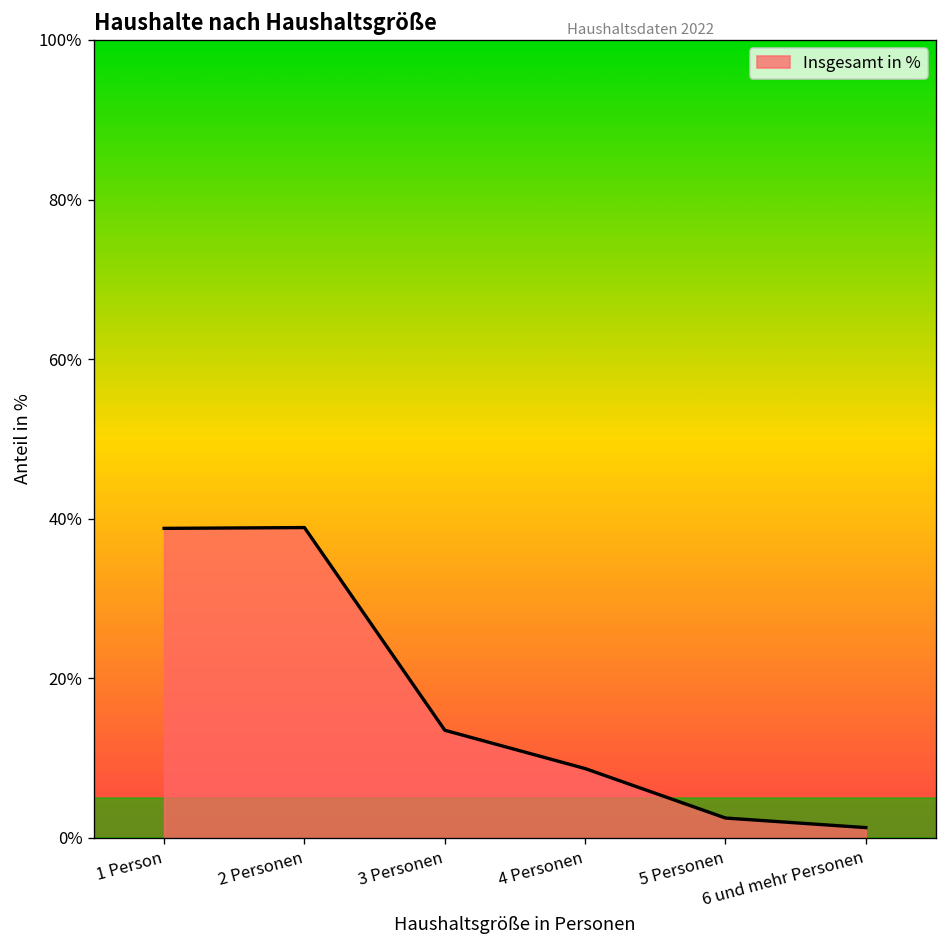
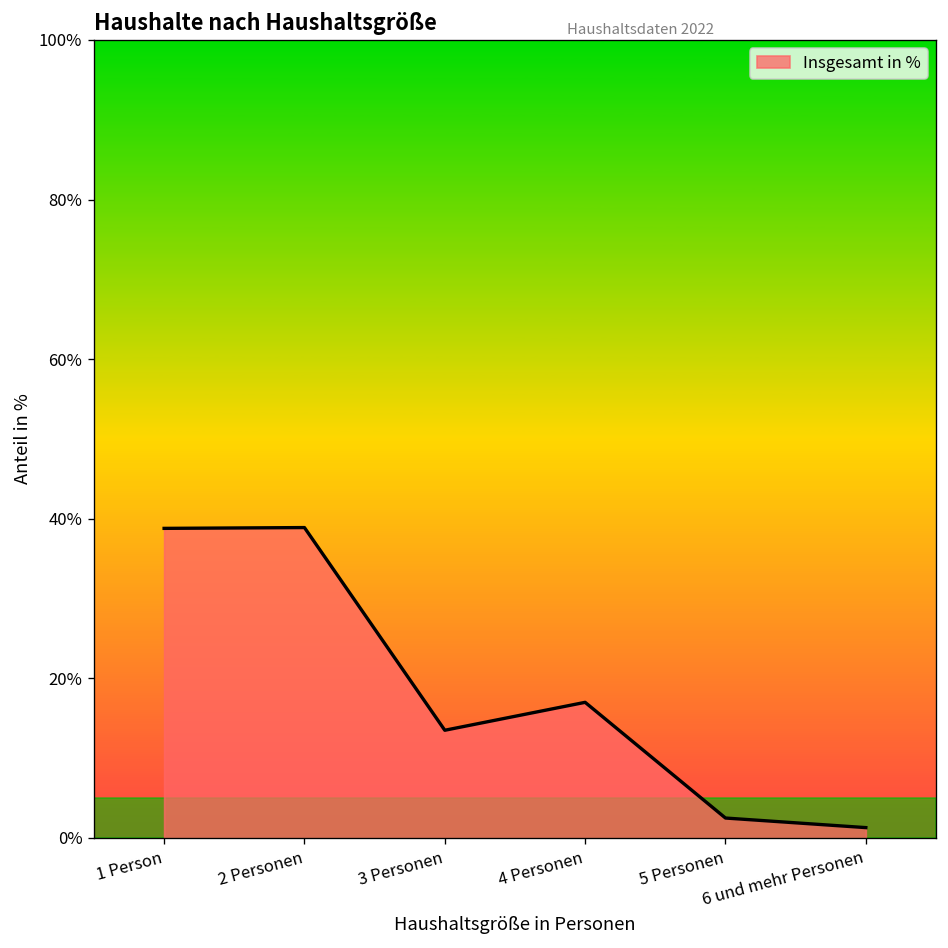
  {
    "1 Person": "39%",
    "2 Personen": "39%",
    "3 Personen": "14%",
-   "4 Personen": "9%"
+   "4 Personen": "17%"
  }
